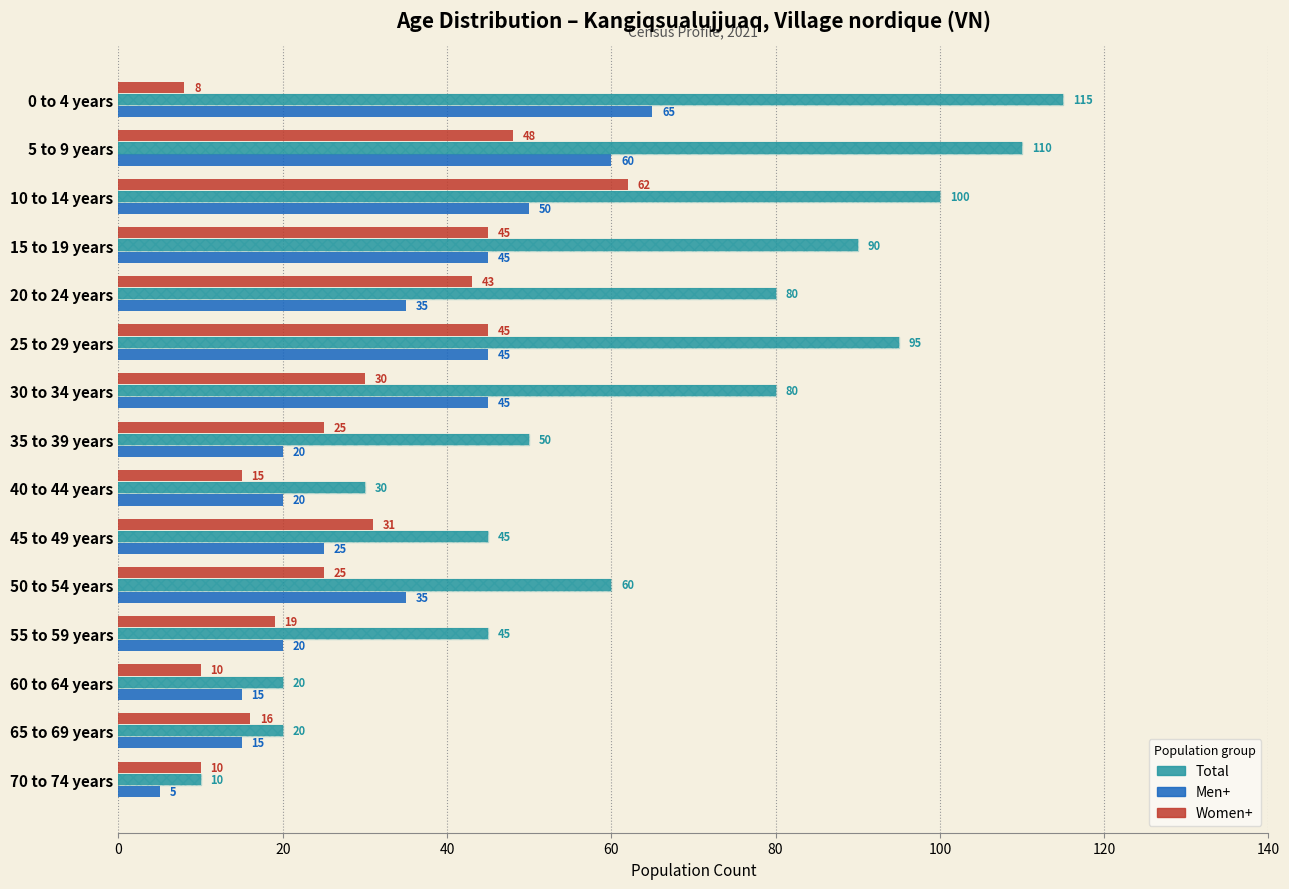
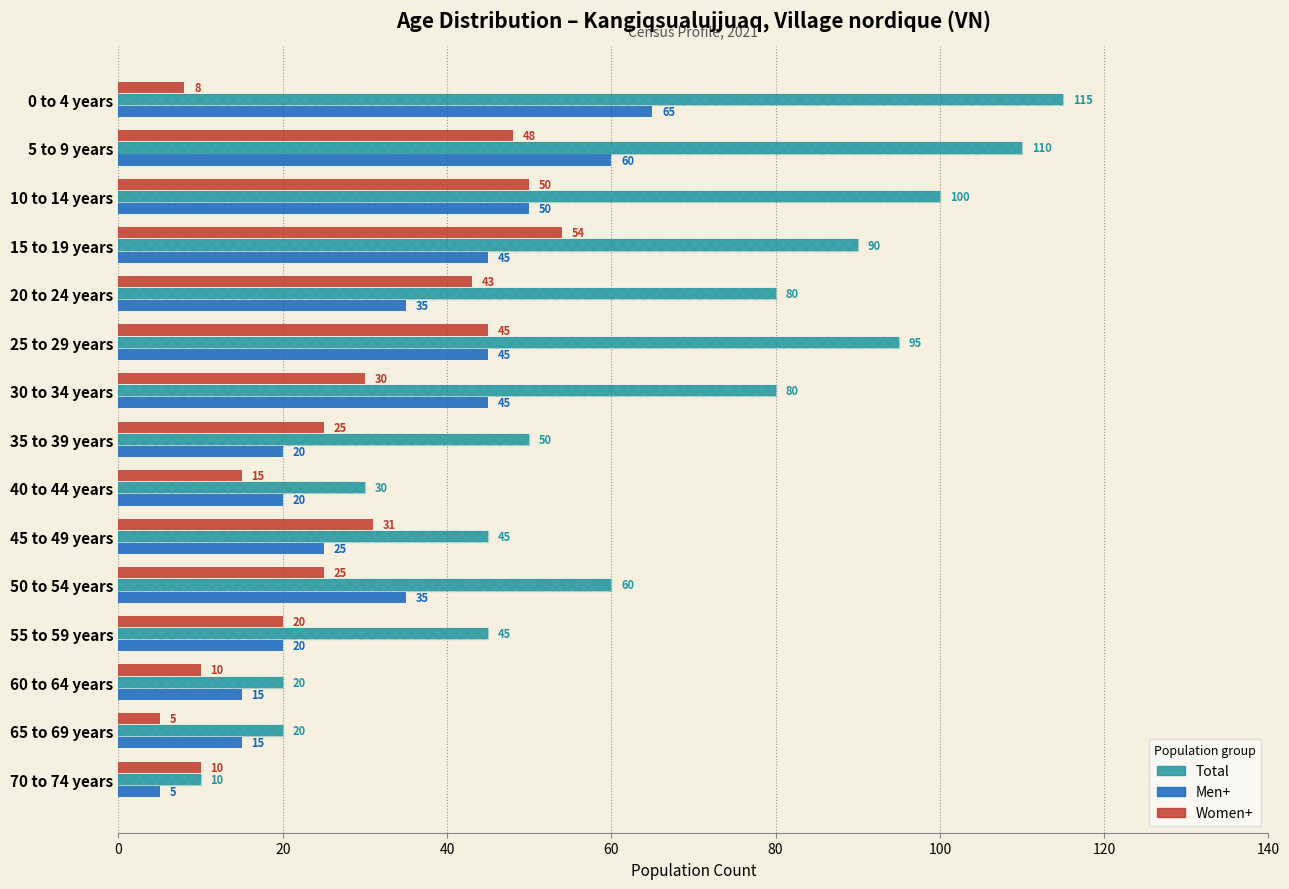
  {
    "Women+": {
      "0 to 4 years": 8,
      "5 to 9 years": 48,
-     "10 to 14 years": 62,
-     "15 to 19 years": 45,
+     "10 to 14 years": 50,
+     "15 to 19 years": 54,
      "20 to 24 years": 43,
      "25 to 29 years": 45,
      "30 to 34 years": 30,
      "35 to 39 years": 25,
      "40 to 44 years": 15,
      "45 to 49 years": 31,
      "50 to 54 years": 25,
-     "55 to 59 years": 19,
+     "55 to 59 years": 20,
      "60 to 64 years": 10,
-     "65 to 69 years": 16,
+     "65 to 69 years": 5,
      "70 to 74 years": 10
    }
  }
